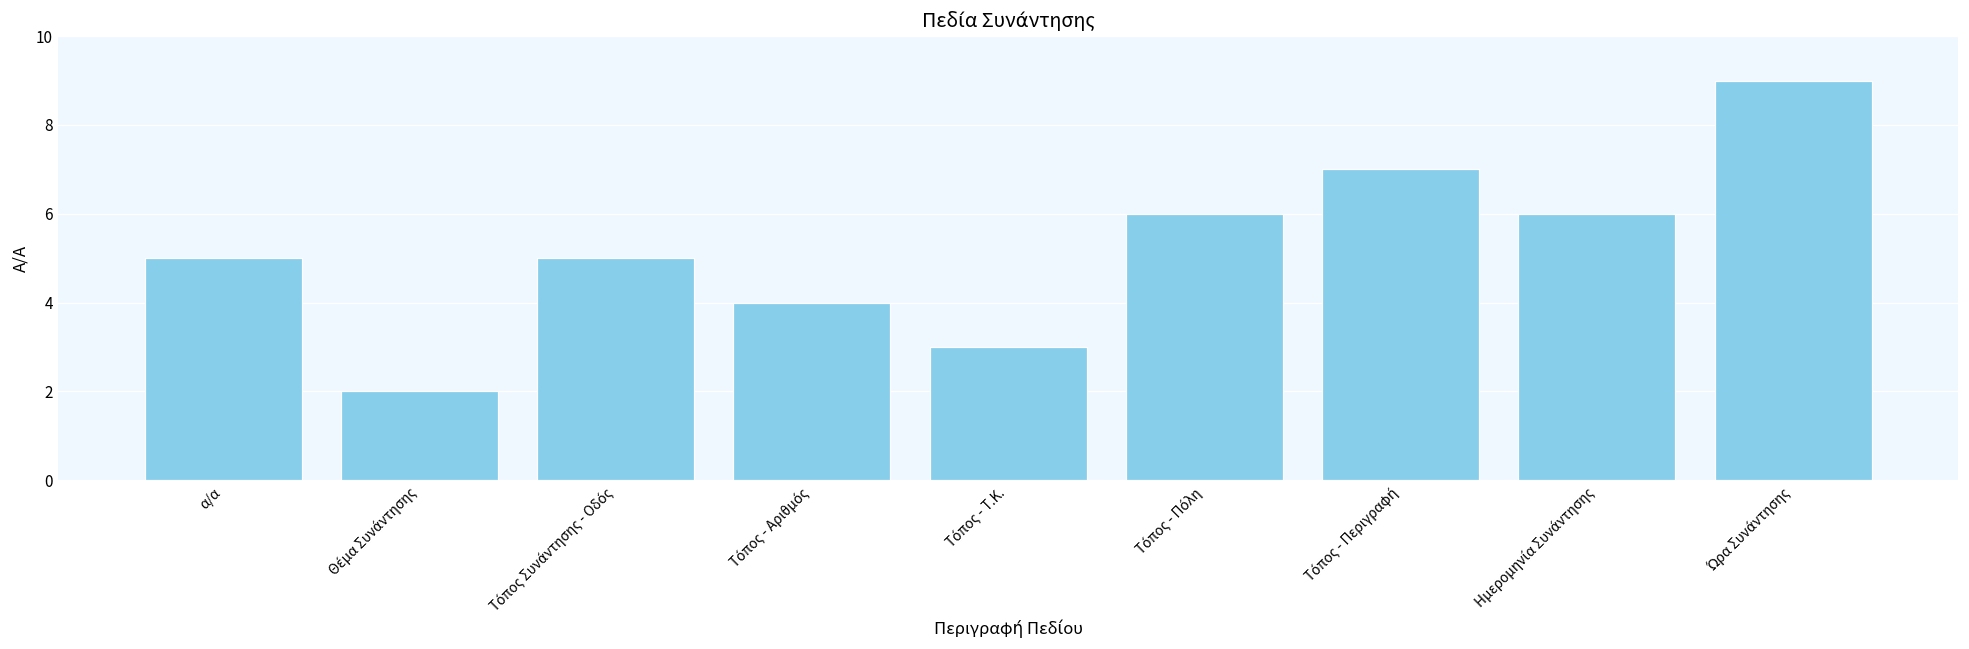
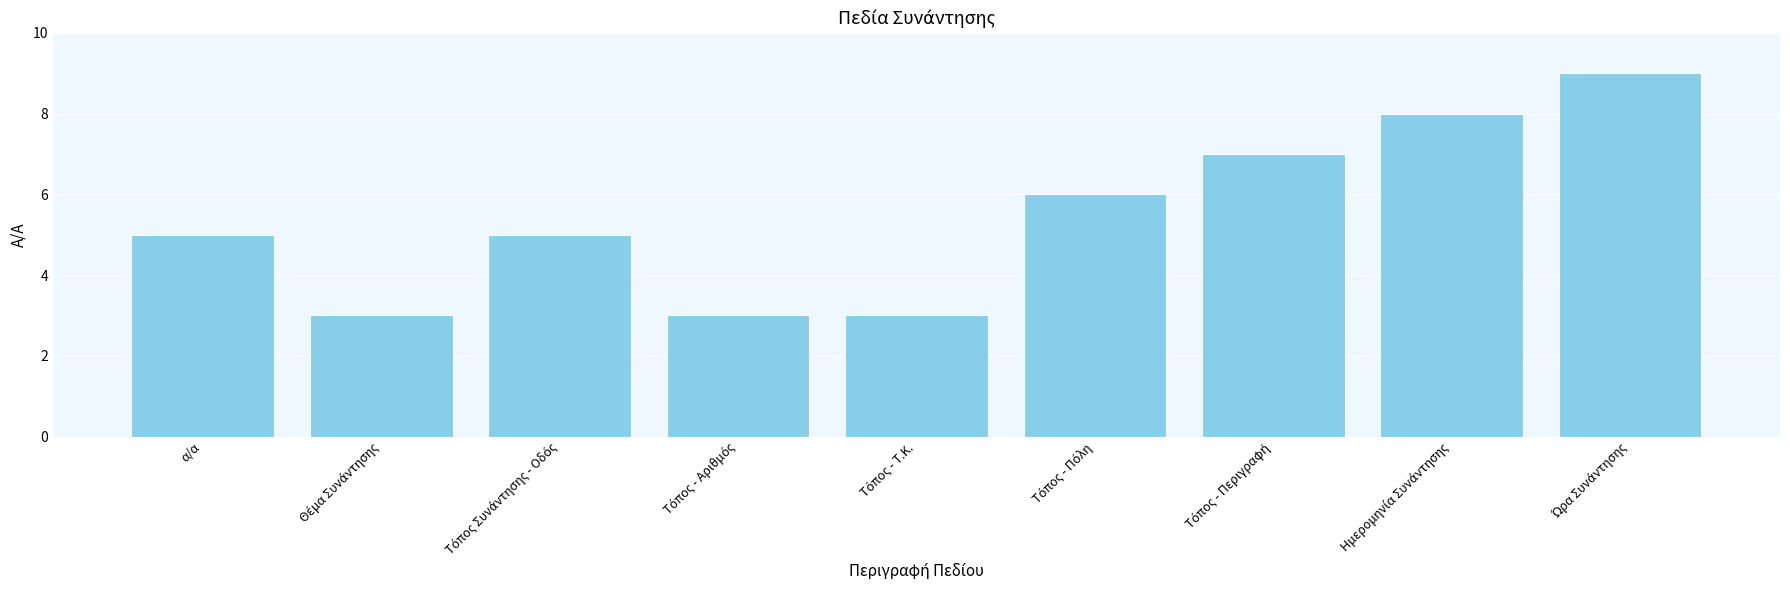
  {
    "α/α": 5,
-   "Θέμα Συνάντησης": 2,
+   "Θέμα Συνάντησης": 3,
    "Τόπος Συνάντησης - Οδός": 5,
-   "Τόπος - Αριθμός": 4,
+   "Τόπος - Αριθμός": 3,
    "Τόπος - Τ.Κ.": 3,
    "Τόπος - Πόλη": 6,
    "Τόπος - Περιγραφή": 7,
-   "Ημερομηνία Συνάντησης": 6,
+   "Ημερομηνία Συνάντησης": 8,
    "Ώρα Συνάντησης": 9
  }
